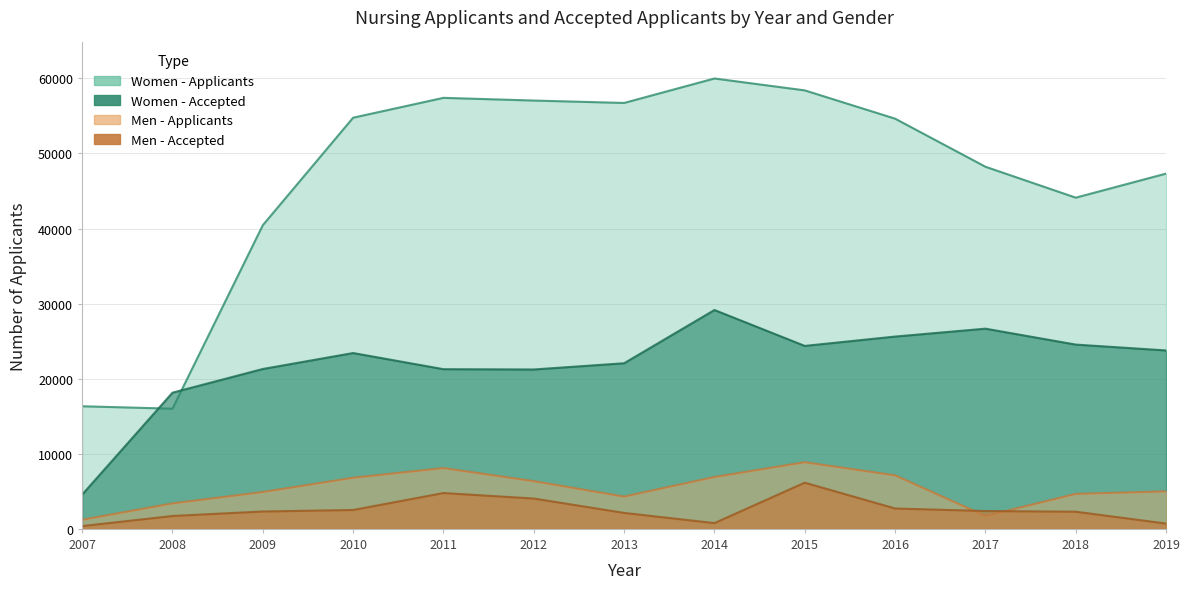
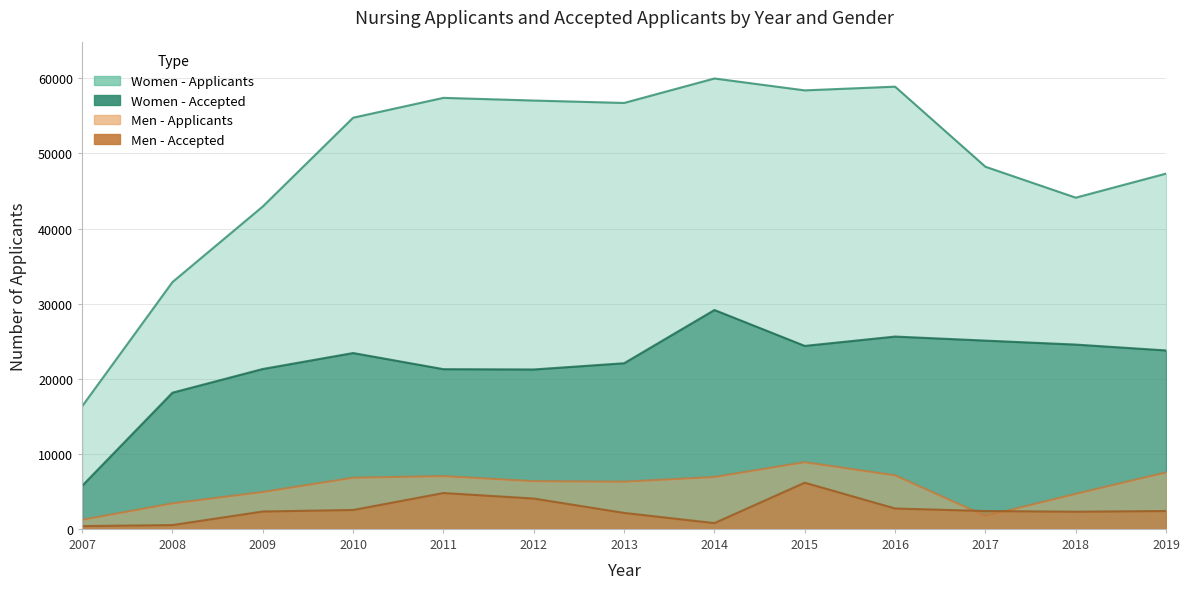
  {
    "Women - Applicants": {
      "2007": 16000,
-     "2008": 16000,
-     "2009": 40000,
+     "2008": 33000,
+     "2009": 43000,
      "2010": 55000,
      "2011": 57000,
      "2012": 57000,
      "2013": 57000,
      "2014": 60000,
      "2015": 58000,
-     "2016": 55000,
+     "2016": 59000,
      "2017": 48000,
      "2018": 44000,
      "2019": 47000
    },
    "Women - Accepted": {
-     "2007": 5000,
+     "2007": 6000,
      "2008": 18000,
      "2009": 21000,
      "2010": 23000,
      "2011": 21000,
      "2012": 21000,
      "2013": 22000,
      "2014": 29000,
      "2015": 24000,
      "2016": 26000,
-     "2017": 27000,
+     "2017": 25000,
      "2018": 25000,
      "2019": 24000
    },
    "Men - Applicants": {
      "2007": 1000,
      "2008": 3000,
      "2009": 5000,
      "2010": 7000,
-     "2011": 8000,
+     "2011": 7000,
      "2012": 6000,
-     "2013": 4000,
+     "2013": 6000,
      "2014": 7000,
      "2015": 9000,
      "2016": 7000,
      "2017": 2000,
      "2018": 5000,
-     "2019": 5000
+     "2019": 8000
    },
    "Men - Accepted": {
      "2007": 0,
-     "2008": 2000,
+     "2008": 1000,
      "2009": 2000,
      "2010": 3000,
      "2011": 5000,
      "2012": 4000,
      "2013": 2000,
      "2014": 1000,
      "2015": 6000,
      "2016": 3000,
      "2017": 2000,
      "2018": 2000,
-     "2019": 1000
+     "2019": 2000
    }
  }
